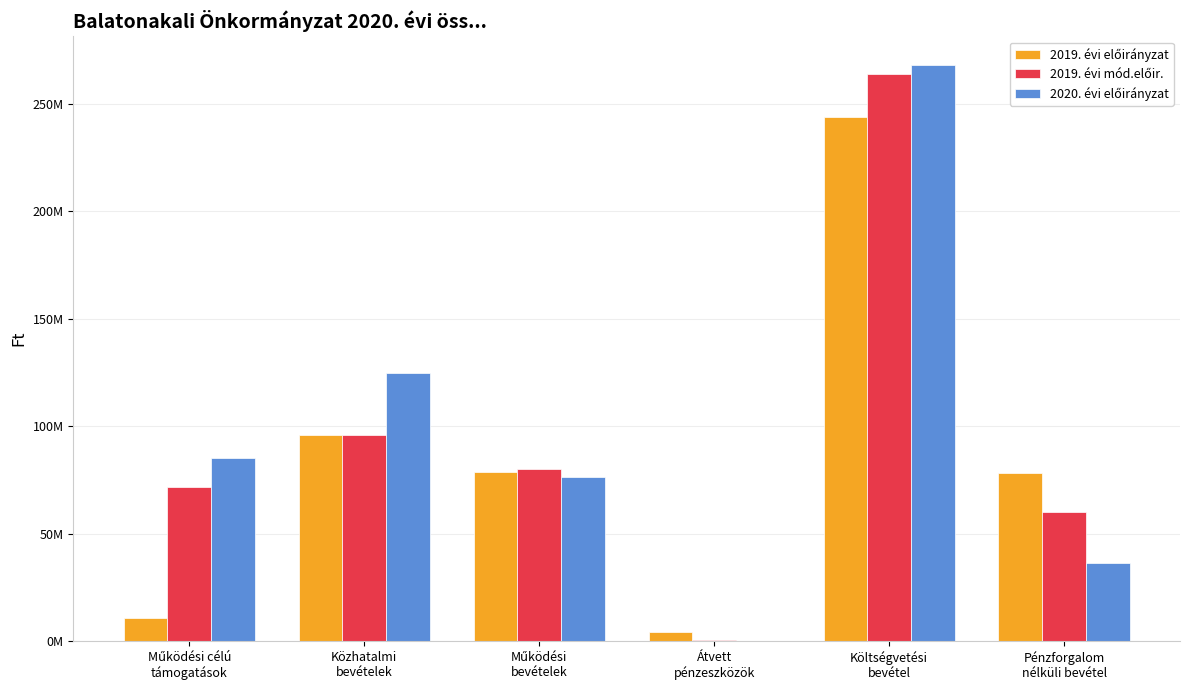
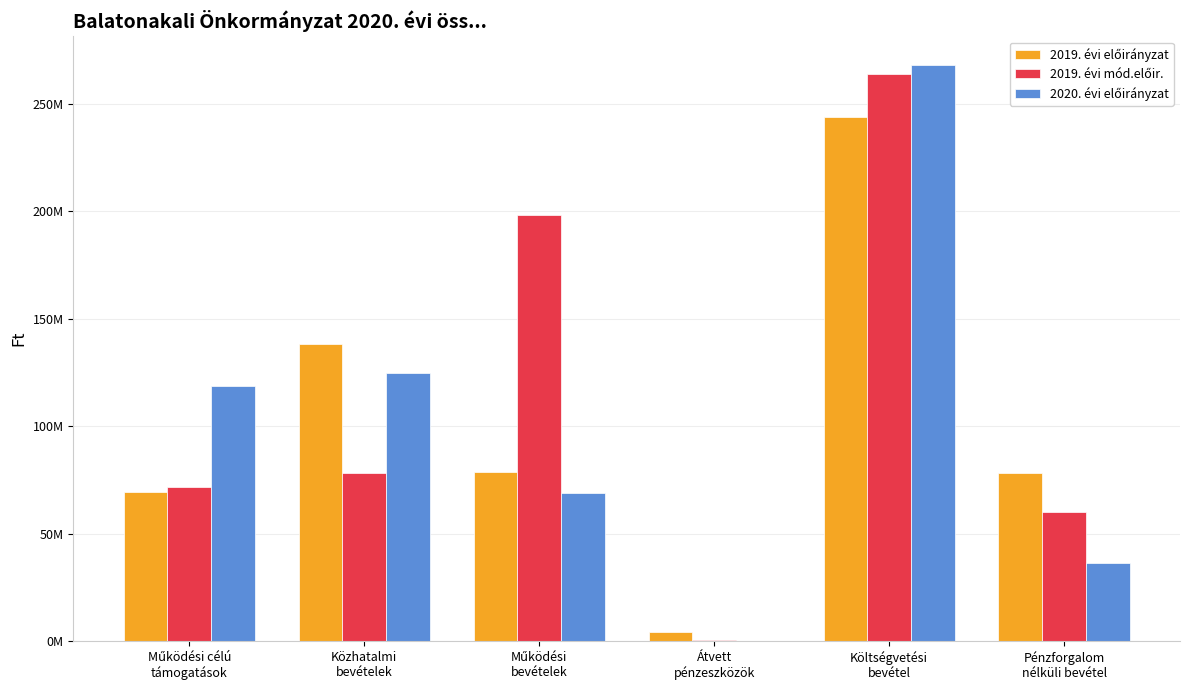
  {
    "2019. évi előirányzat": {
-     "Működési célú támogatások": 11000000,
-     "Közhatalmi bevételek": 96000000,
+     "Működési célú támogatások": 69000000,
+     "Közhatalmi bevételek": 138000000,
      "Működési bevételek": 78000000,
      "Átvett pénzeszközök": 4000000,
      "Költségvetési bevétel": 244000000,
      "Pénzforgalom nélküli bevétel": 78000000
    },
    "2019. évi mód.előir.": {
      "Működési célú támogatások": 72000000,
-     "Közhatalmi bevételek": 96000000,
-     "Működési bevételek": 80000000,
+     "Közhatalmi bevételek": 78000000,
+     "Működési bevételek": 198000000,
      "Költségvetési bevétel": 264000000,
      "Pénzforgalom nélküli bevétel": 60000000
    },
    "2020. évi előirányzat": {
-     "Működési célú támogatások": 85000000,
+     "Működési célú támogatások": 119000000,
      "Közhatalmi bevételek": 125000000,
-     "Működési bevételek": 77000000,
+     "Működési bevételek": 69000000,
      "Átvett pénzeszközök": 0,
      "Költségvetési bevétel": 268000000,
      "Pénzforgalom nélküli bevétel": 36000000
    }
  }
